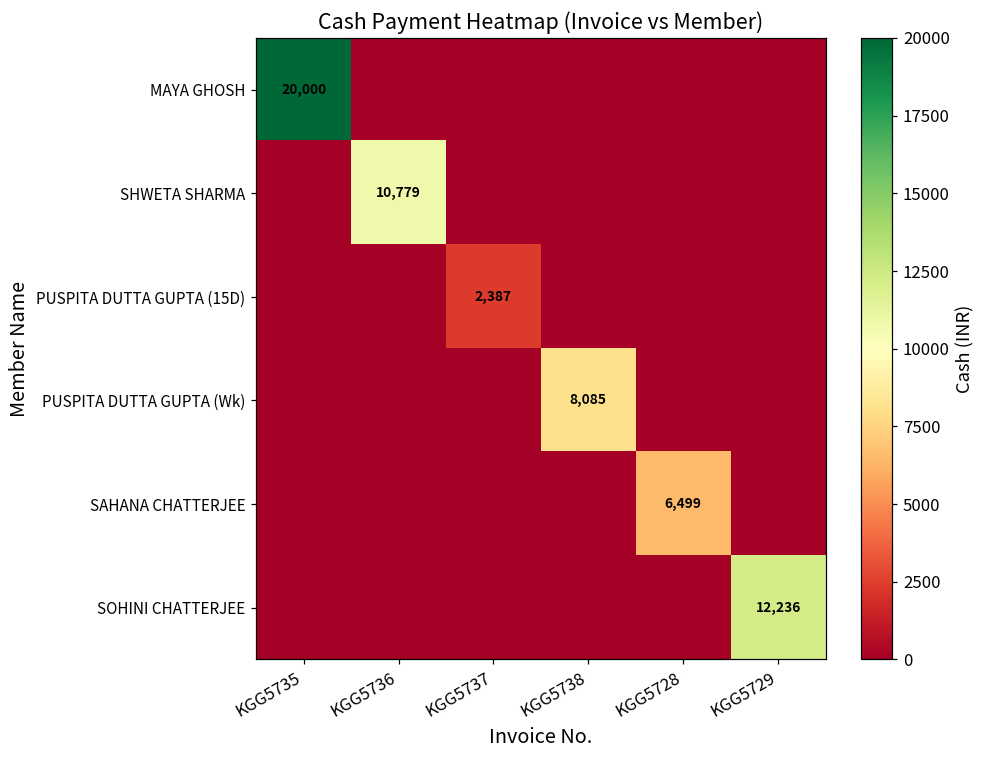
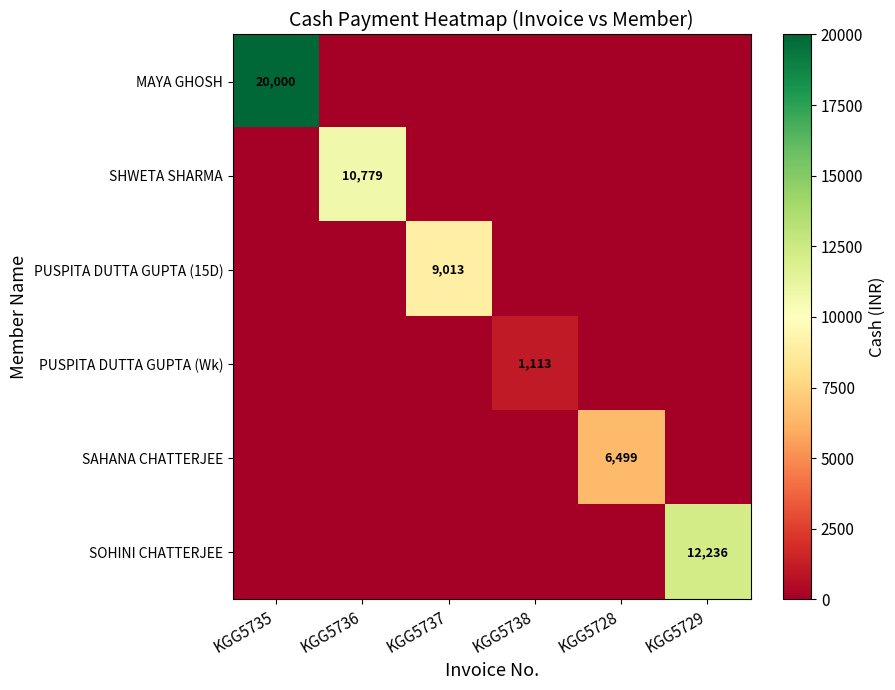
  {
    "MAYA GHOSH": {
      "KGG5735": "20,000"
    },
    "SHWETA SHARMA": {
      "KGG5736": "10,779"
    },
    "PUSPITA DUTTA GUPTA (15D)": {
-     "KGG5737": "2,387"
+     "KGG5737": "9,013"
    },
    "PUSPITA DUTTA GUPTA (Wk)": {
-     "KGG5738": "8,085"
+     "KGG5738": "1,113"
    },
    "SAHANA CHATTERJEE": {
      "KGG5728": "6,499"
    },
    "SOHINI CHATTERJEE": {
      "KGG5729": "12,236"
    }
  }
